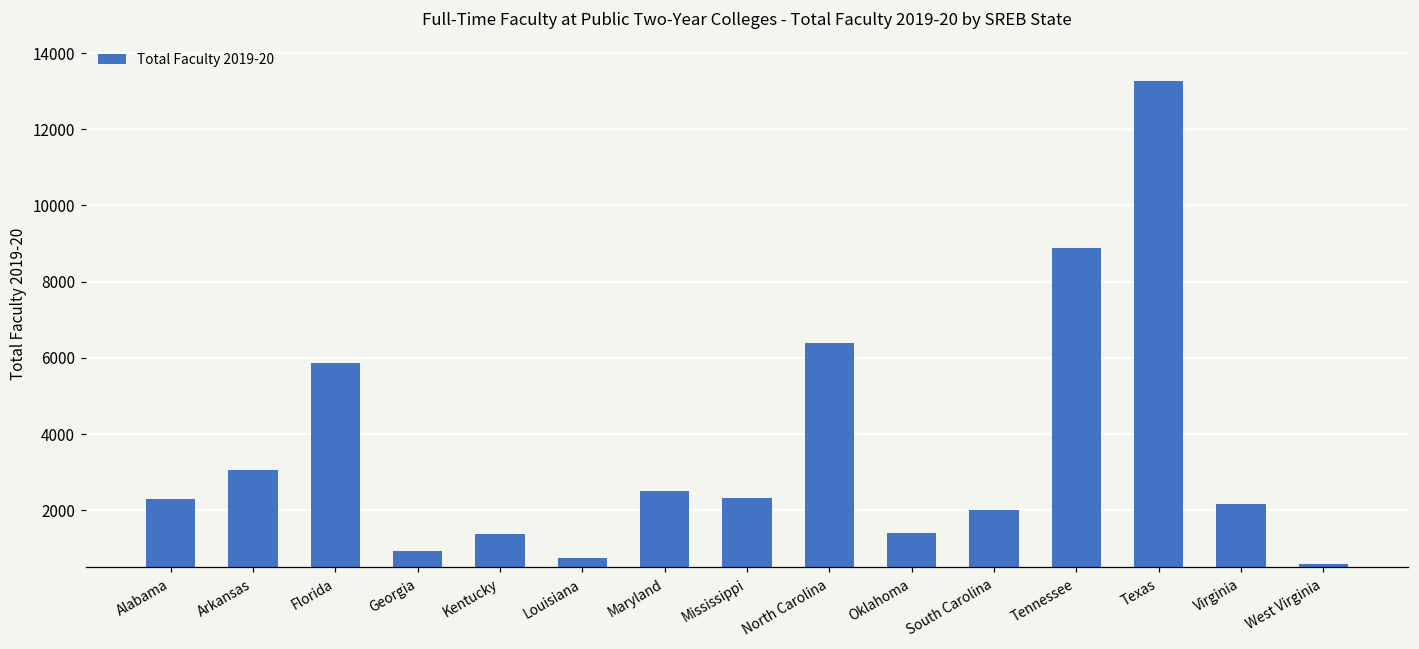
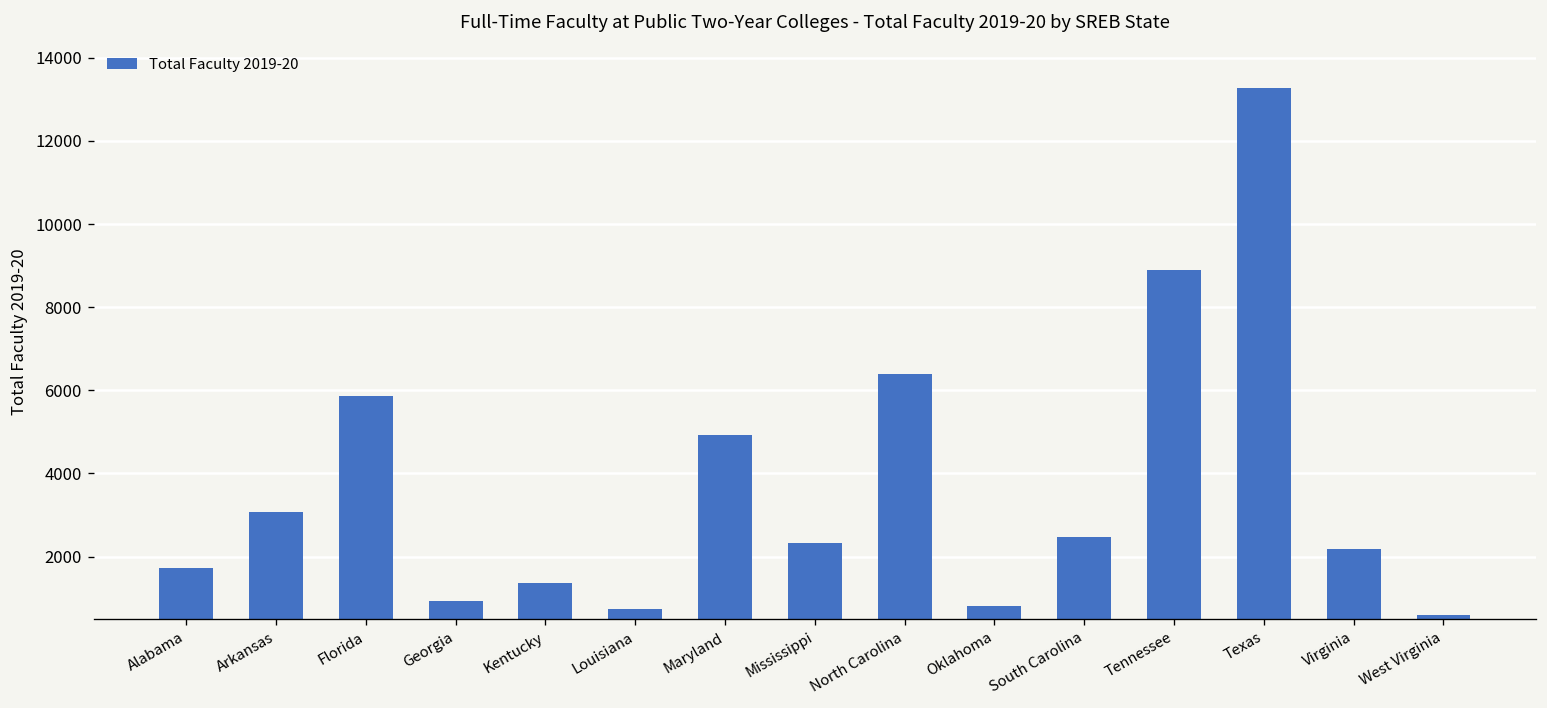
  {
-   "Alabama": 2300,
+   "Alabama": 1700,
    "Arkansas": 3100,
    "Florida": 5900,
    "Georgia": 900,
    "Kentucky": 1400,
    "Louisiana": 700,
-   "Maryland": 2500,
+   "Maryland": 4900,
    "Mississippi": 2300,
    "North Carolina": 6400,
-   "Oklahoma": 1400,
-   "South Carolina": 2000,
+   "Oklahoma": 800,
+   "South Carolina": 2500,
    "Tennessee": 8900,
    "Texas": 13300,
    "Virginia": 2200,
    "West Virginia": 600
  }
